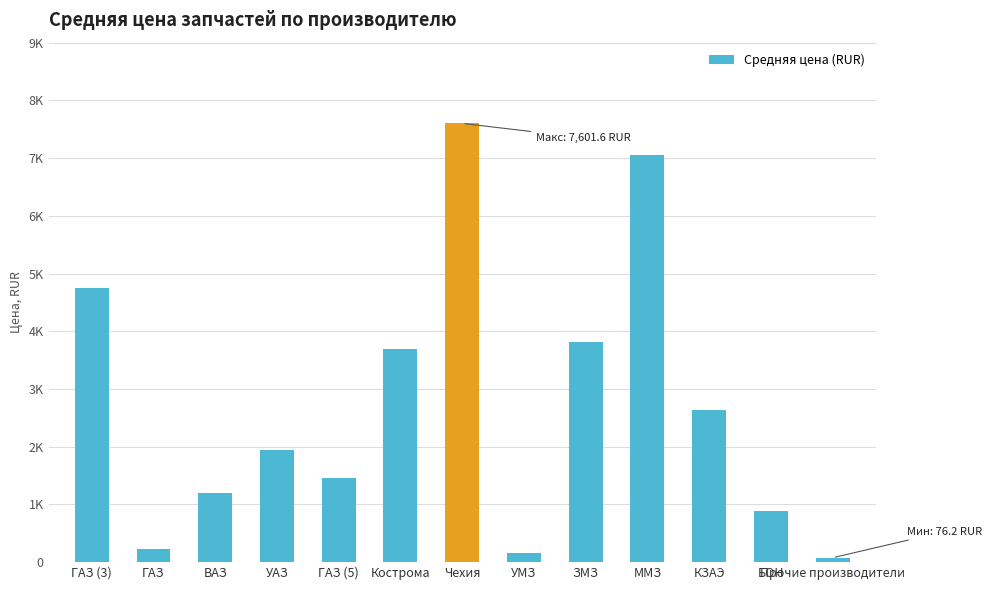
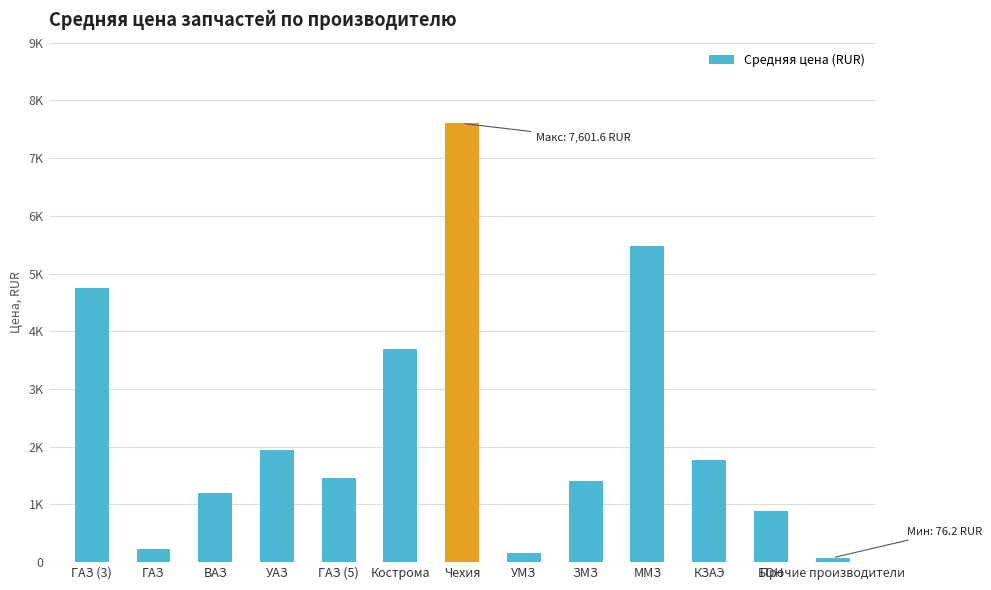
  {
    "ГАЗ (3)": 4700,
    "ГАЗ": 200,
    "ВАЗ": 1200,
    "УАЗ": 1900,
    "ГАЗ (5)": 1500,
    "Кострома": 3700,
    "УМЗ": 200,
-   "ЗМЗ": 3800,
-   "ММЗ": 7100,
-   "КЗАЭ": 2600
+   "ЗМЗ": 1400,
+   "ММЗ": 5500,
+   "КЗАЭ": 1800
  }
